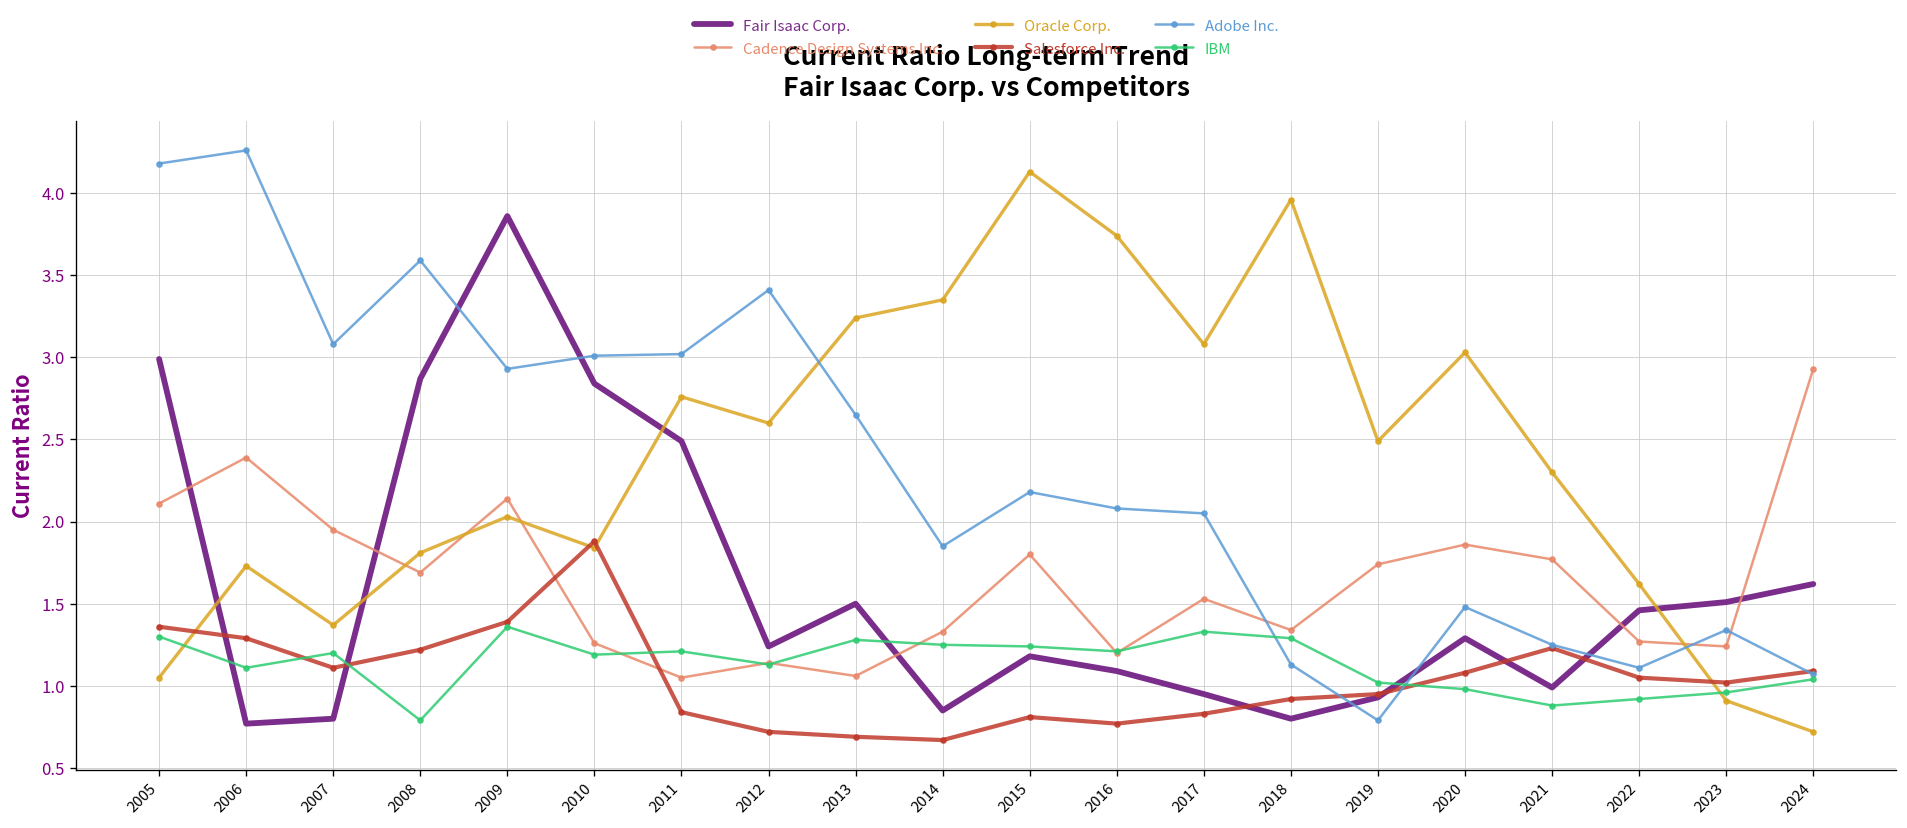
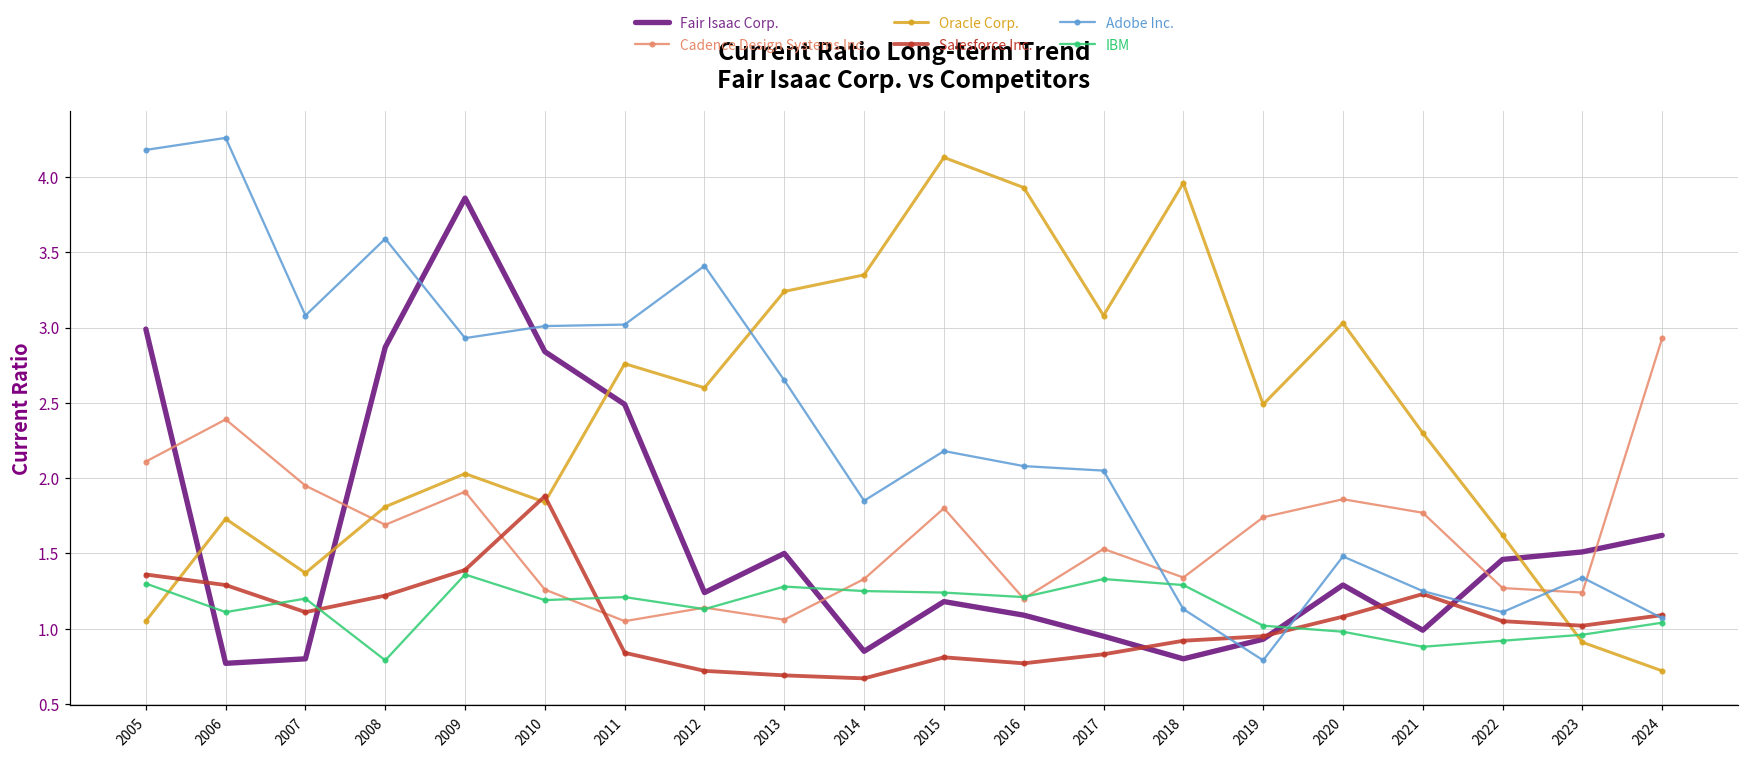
  {
    "Fair Isaac Corp.": {
      "2005": 2.99,
      "2006": 0.77,
      "2007": 0.80,
      "2008": 2.87,
      "2009": 3.86,
      "2010": 2.84,
      "2011": 2.49,
      "2012": 1.24,
      "2013": 1.50,
      "2014": 0.85,
      "2015": 1.18,
      "2016": 1.09,
      "2017": 0.95,
      "2018": 0.80,
      "2019": 0.93,
      "2020": 1.29,
      "2021": 0.99,
      "2022": 1.46,
      "2023": 1.51,
      "2024": 1.62
    },
    "Cadence Design Systems Inc.": {
      "2005": 2.11,
      "2006": 2.39,
      "2007": 1.95,
      "2008": 1.69,
-     "2009": 2.14,
+     "2009": 1.91,
      "2010": 1.26,
      "2011": 1.05,
      "2013": 1.06,
      "2014": 1.33,
      "2015": 1.80,
      "2017": 1.53,
      "2018": 1.34,
      "2019": 1.74,
      "2020": 1.86,
      "2021": 1.77,
      "2022": 1.27,
      "2023": 1.24,
      "2024": 2.93
    },
    "Oracle Corp.": {
      "2005": 1.05,
      "2006": 1.73,
      "2007": 1.37,
      "2008": 1.81,
      "2009": 2.03,
      "2010": 1.84,
      "2011": 2.76,
      "2012": 2.60,
      "2013": 3.24,
      "2014": 3.35,
      "2015": 4.13,
-     "2016": 3.74,
+     "2016": 3.93,
      "2017": 3.08,
      "2018": 3.96,
      "2019": 2.49,
      "2020": 3.03,
      "2021": 2.30,
      "2022": 1.62,
      "2023": 0.91,
      "2024": 0.72
    },
    "Salesforce Inc.": {
      "2005": 1.36,
      "2006": 1.29,
      "2007": 1.11,
      "2008": 1.22,
      "2009": 1.39,
      "2010": 1.88,
      "2011": 0.84,
      "2012": 0.72,
      "2013": 0.69,
      "2014": 0.67,
      "2015": 0.81,
      "2016": 0.77,
      "2017": 0.83,
      "2018": 0.92,
      "2019": 0.95,
      "2020": 1.08,
      "2021": 1.23,
      "2022": 1.05,
      "2023": 1.02,
      "2024": 1.09
    },
    "Adobe Inc.": {
      "2005": 4.18,
      "2006": 4.26,
      "2007": 3.08,
      "2008": 3.59,
      "2009": 2.93,
      "2010": 3.01,
      "2011": 3.02,
      "2012": 3.41,
      "2013": 2.65,
      "2014": 1.85,
      "2015": 2.18,
      "2016": 2.08,
      "2017": 2.05,
      "2018": 1.13,
      "2019": 0.79,
      "2020": 1.48,
      "2021": 1.25,
      "2022": 1.11,
      "2023": 1.34,
      "2024": 1.07
    },
    "IBM": {
      "2005": 1.30,
      "2006": 1.11,
      "2007": 1.20,
      "2008": 0.79,
      "2009": 1.36,
      "2010": 1.19,
      "2011": 1.21,
      "2013": 1.28,
      "2014": 1.25,
      "2015": 1.24,
      "2017": 1.33,
      "2018": 1.29,
      "2019": 1.02,
      "2020": 0.98,
      "2021": 0.88,
      "2022": 0.92,
      "2023": 0.96,
      "2024": 1.04
    }
  }
